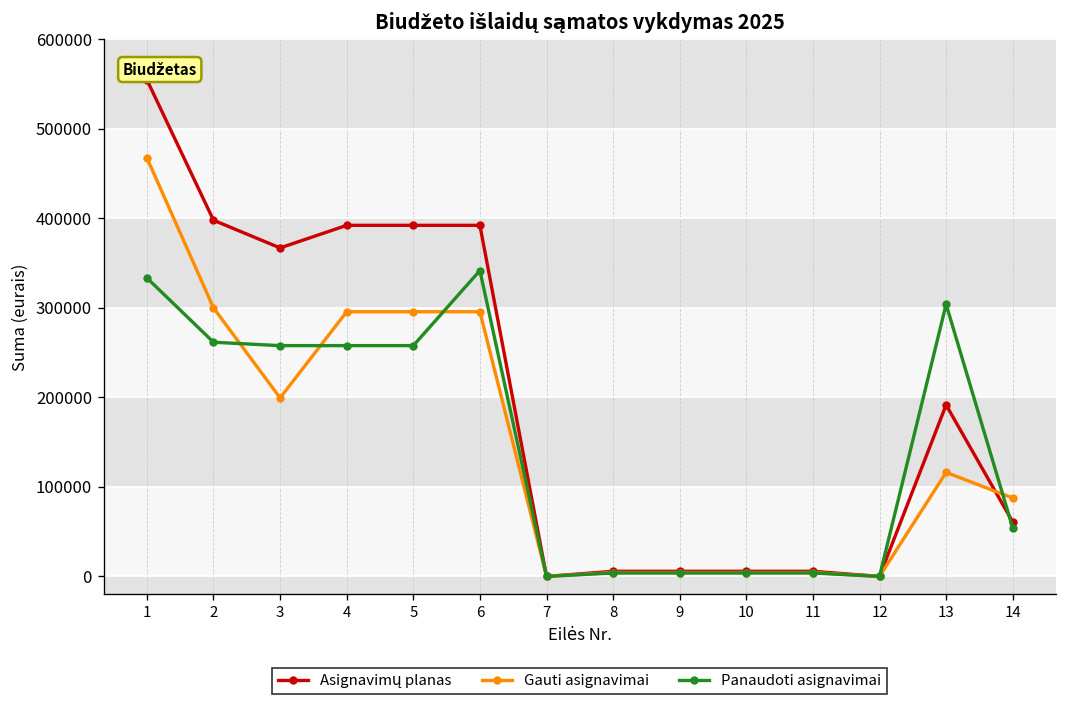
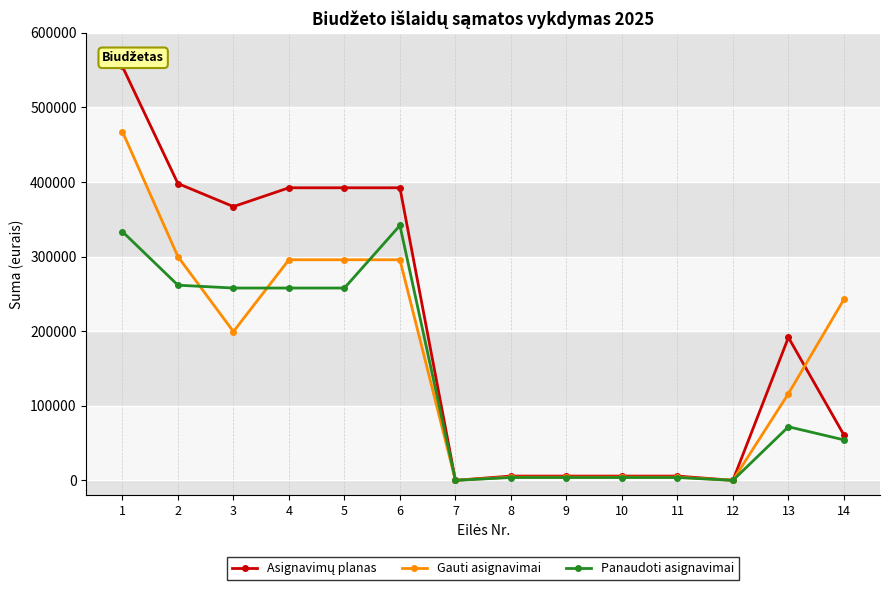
  {
    "Asignavimų planas": {
      "2": 400000,
      "3": 370000,
      "4": 390000,
      "5": 390000,
      "6": 390000,
      "13": 190000,
      "14": 60000
    },
    "Gauti asignavimai": {
      "1": 470000,
      "2": 300000,
      "3": 200000,
      "4": 300000,
      "5": 300000,
      "6": 300000,
      "13": 120000,
-     "14": 90000
+     "14": 240000
    },
    "Panaudoti asignavimai": {
      "1": 330000,
      "2": 260000,
      "3": 260000,
      "4": 260000,
      "5": 260000,
      "6": 340000,
-     "13": 300000,
+     "13": 70000,
      "14": 50000
    }
  }
